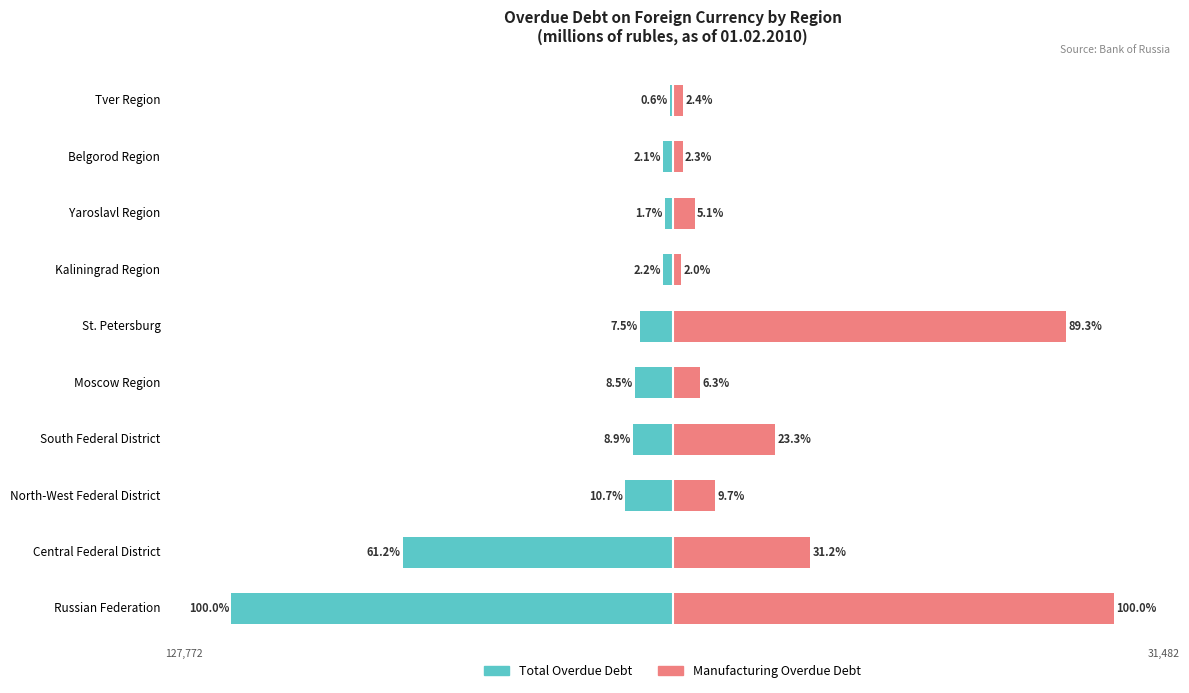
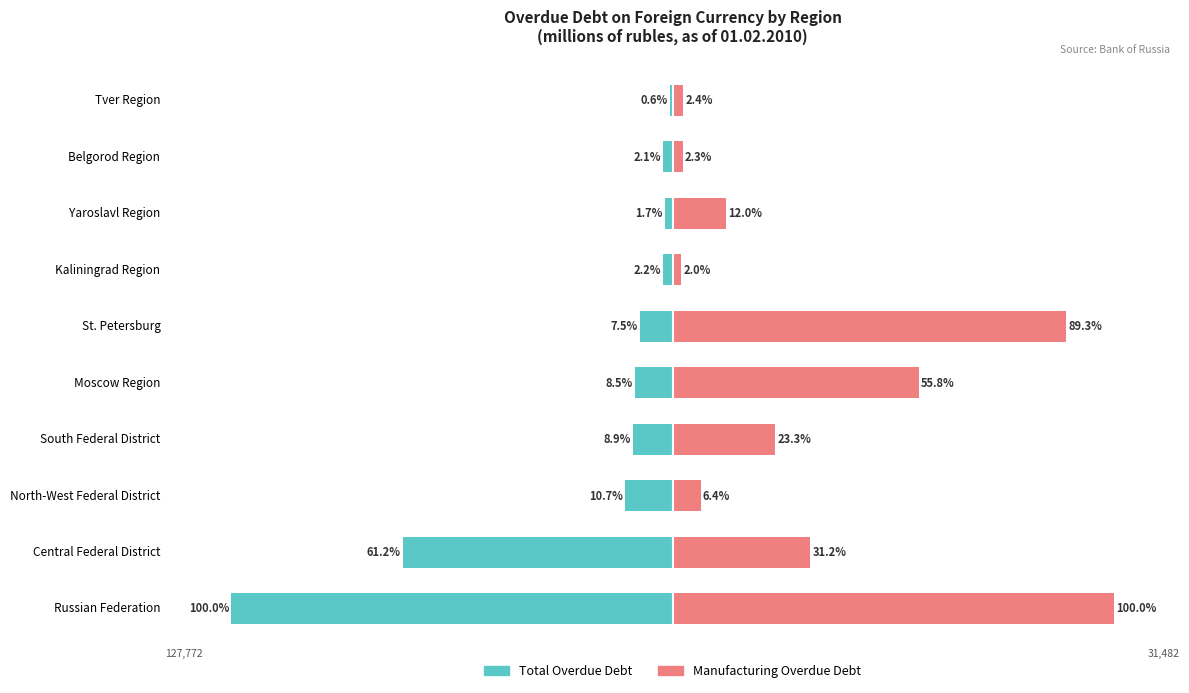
  {
    "Manufacturing Overdue Debt": {
      "Tver Region": "2.4%",
      "Belgorod Region": "2.3%",
-     "Yaroslavl Region": "5.1%",
+     "Yaroslavl Region": "12.0%",
      "Kaliningrad Region": "2.0%",
      "St. Petersburg": "89.3%",
-     "Moscow Region": "6.3%",
+     "Moscow Region": "55.8%",
      "South Federal District": "23.3%",
-     "North-West Federal District": "9.7%",
+     "North-West Federal District": "6.4%",
      "Central Federal District": "31.2%",
      "Russian Federation": "100.0%"
    }
  }
